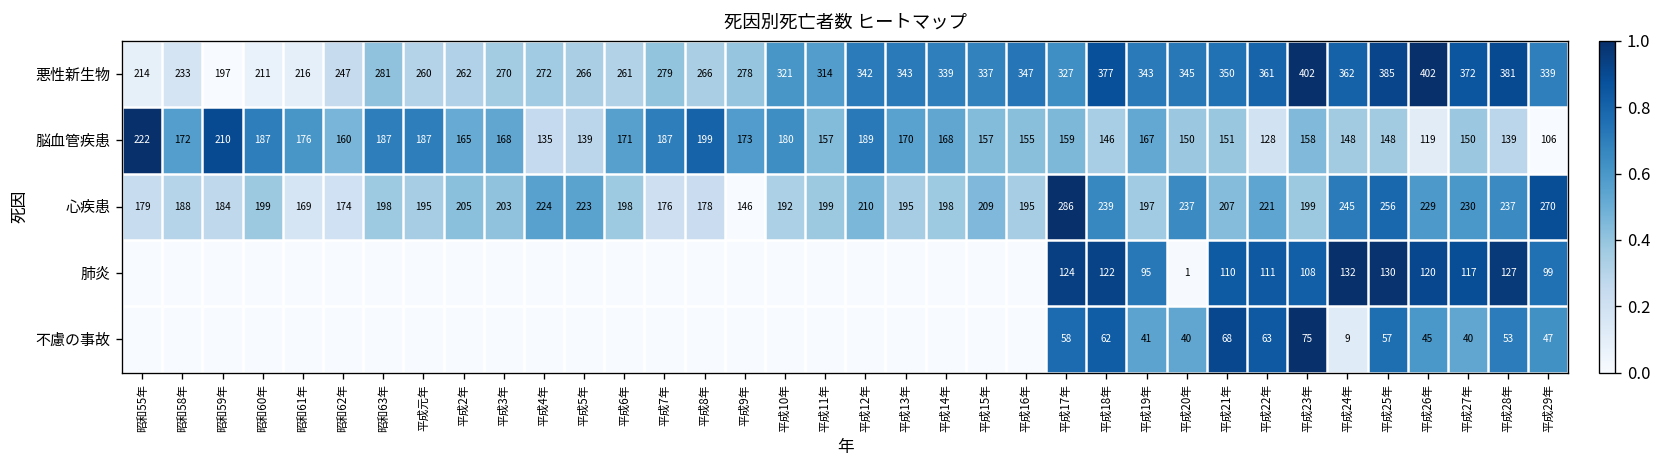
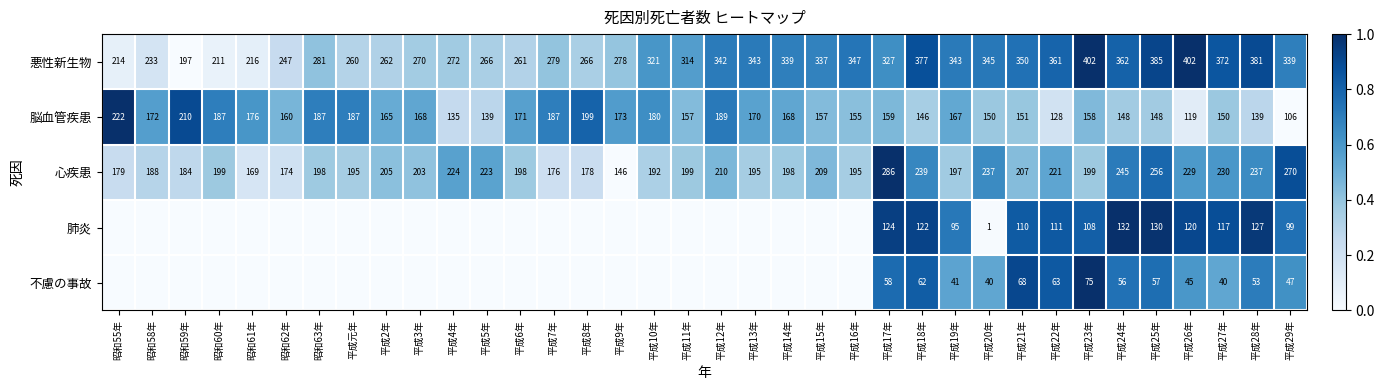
  {
    "悪性新生物": {
      "昭和55年": 214,
      "昭和58年": 233,
      "昭和59年": 197,
      "昭和60年": 211,
      "昭和61年": 216,
      "昭和62年": 247,
      "昭和63年": 281,
      "平成元年": 260,
      "平成2年": 262,
      "平成3年": 270,
      "平成4年": 272,
      "平成5年": 266,
      "平成6年": 261,
      "平成7年": 279,
      "平成8年": 266,
      "平成9年": 278,
      "平成10年": 321,
      "平成11年": 314,
      "平成12年": 342,
      "平成13年": 343,
      "平成14年": 339,
      "平成15年": 337,
      "平成16年": 347,
      "平成17年": 327,
      "平成18年": 377,
      "平成19年": 343,
      "平成20年": 345,
      "平成21年": 350,
      "平成22年": 361,
      "平成23年": 402,
      "平成24年": 362,
      "平成25年": 385,
      "平成26年": 402,
      "平成27年": 372,
      "平成28年": 381,
      "平成29年": 339
    },
    "脳血管疾患": {
      "昭和55年": 222,
      "昭和58年": 172,
      "昭和59年": 210,
      "昭和60年": 187,
      "昭和61年": 176,
      "昭和62年": 160,
      "昭和63年": 187,
      "平成元年": 187,
      "平成2年": 165,
      "平成3年": 168,
      "平成4年": 135,
      "平成5年": 139,
      "平成6年": 171,
      "平成7年": 187,
      "平成8年": 199,
      "平成9年": 173,
      "平成10年": 180,
      "平成11年": 157,
      "平成12年": 189,
      "平成13年": 170,
      "平成14年": 168,
      "平成15年": 157,
      "平成16年": 155,
      "平成17年": 159,
      "平成18年": 146,
      "平成19年": 167,
      "平成20年": 150,
      "平成21年": 151,
      "平成22年": 128,
      "平成23年": 158,
      "平成24年": 148,
      "平成25年": 148,
      "平成26年": 119,
      "平成27年": 150,
      "平成28年": 139,
      "平成29年": 106
    },
    "心疾患": {
      "昭和55年": 179,
      "昭和58年": 188,
      "昭和59年": 184,
      "昭和60年": 199,
      "昭和61年": 169,
      "昭和62年": 174,
      "昭和63年": 198,
      "平成元年": 195,
      "平成2年": 205,
      "平成3年": 203,
      "平成4年": 224,
      "平成5年": 223,
      "平成6年": 198,
      "平成7年": 176,
      "平成8年": 178,
      "平成9年": 146,
      "平成10年": 192,
      "平成11年": 199,
      "平成12年": 210,
      "平成13年": 195,
      "平成14年": 198,
      "平成15年": 209,
      "平成16年": 195,
      "平成17年": 286,
      "平成18年": 239,
      "平成19年": 197,
      "平成20年": 237,
      "平成21年": 207,
      "平成22年": 221,
      "平成23年": 199,
      "平成24年": 245,
      "平成25年": 256,
      "平成26年": 229,
      "平成27年": 230,
      "平成28年": 237,
      "平成29年": 270
    },
    "肺炎": {
      "平成17年": 124,
      "平成18年": 122,
      "平成19年": 95,
      "平成20年": 1,
      "平成21年": 110,
      "平成22年": 111,
      "平成23年": 108,
      "平成24年": 132,
      "平成25年": 130,
      "平成26年": 120,
      "平成27年": 117,
      "平成28年": 127,
      "平成29年": 99
    },
    "不慮の事故": {
      "平成17年": 58,
      "平成18年": 62,
      "平成19年": 41,
      "平成20年": 40,
      "平成21年": 68,
      "平成22年": 63,
      "平成23年": 75,
-     "平成24年": 9,
+     "平成24年": 56,
      "平成25年": 57,
      "平成26年": 45,
      "平成27年": 40,
      "平成28年": 53,
      "平成29年": 47
    }
  }
